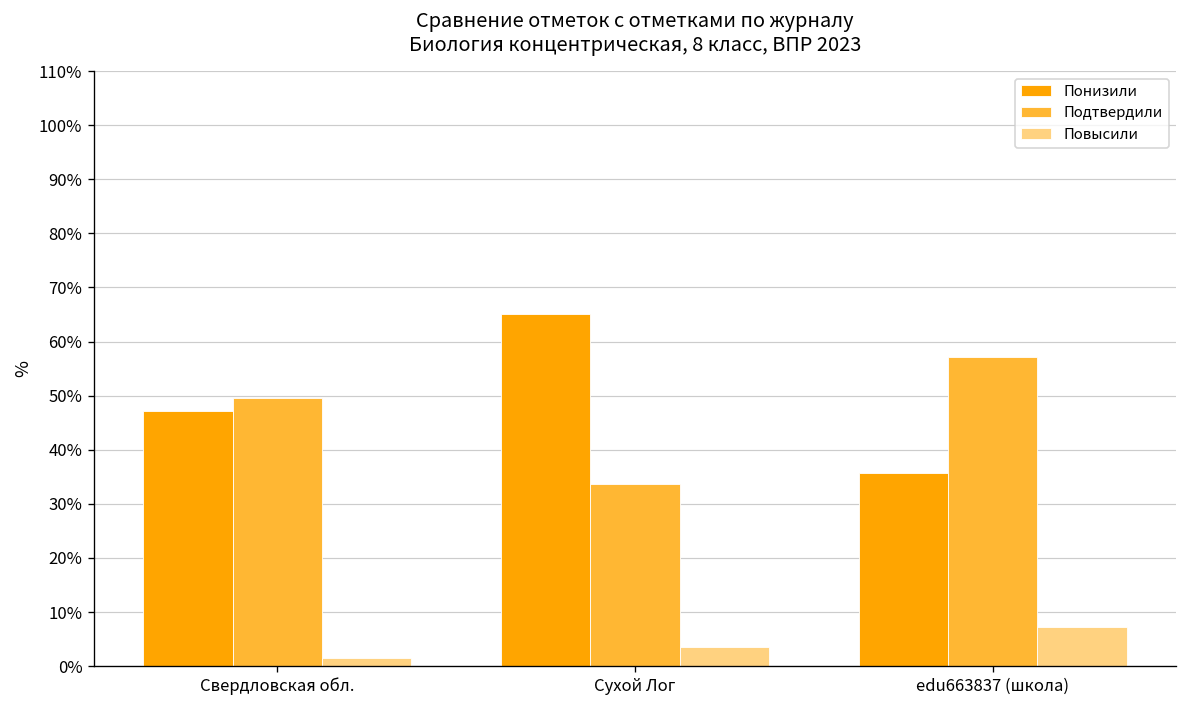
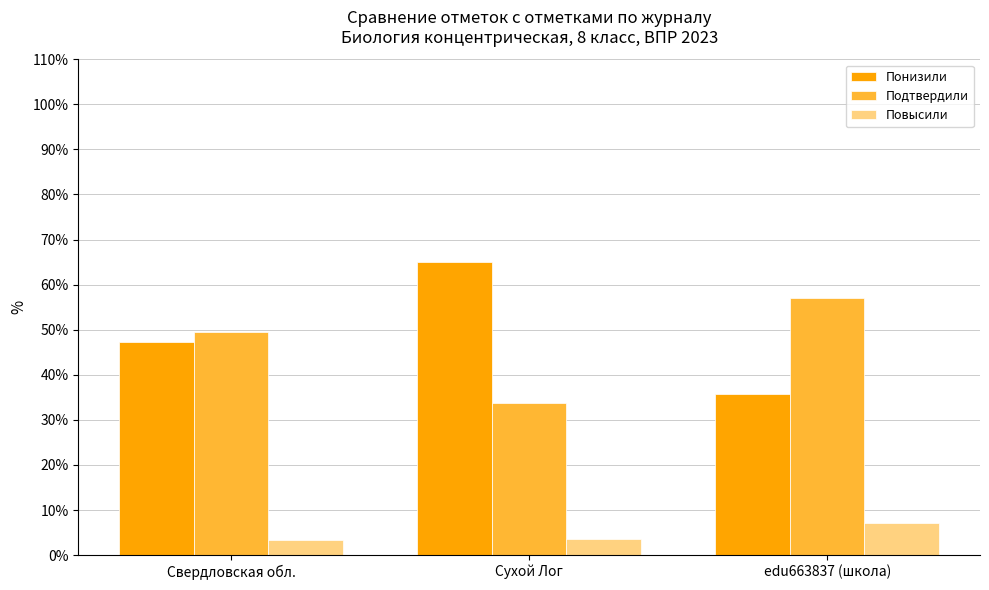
  {
    "Повысили": {
-     "Свердловская обл.": "1%",
+     "Свердловская обл.": "3%",
      "Сухой Лог": "4%",
      "edu663837 (школа)": "7%"
    }
  }
